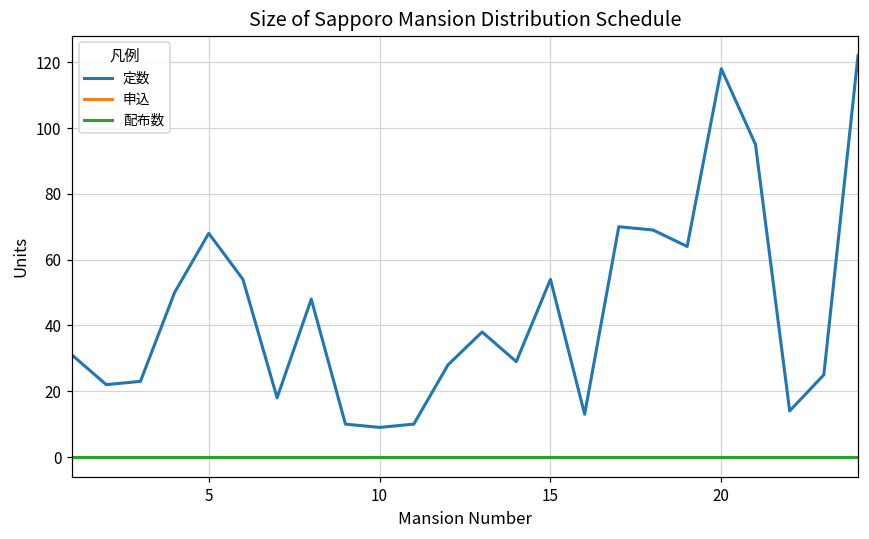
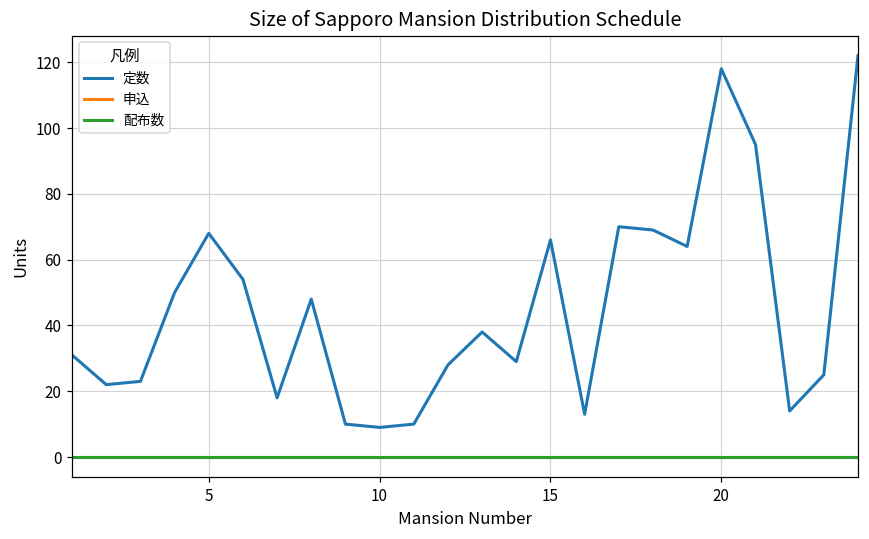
  {
    "定数": {
      "5": 68,
      "10": 9,
-     "15": 54,
+     "15": 66,
      "20": 118
    },
    "配布数": {
      "5": 0,
      "10": 0,
      "15": 0,
      "20": 0
    }
  }
